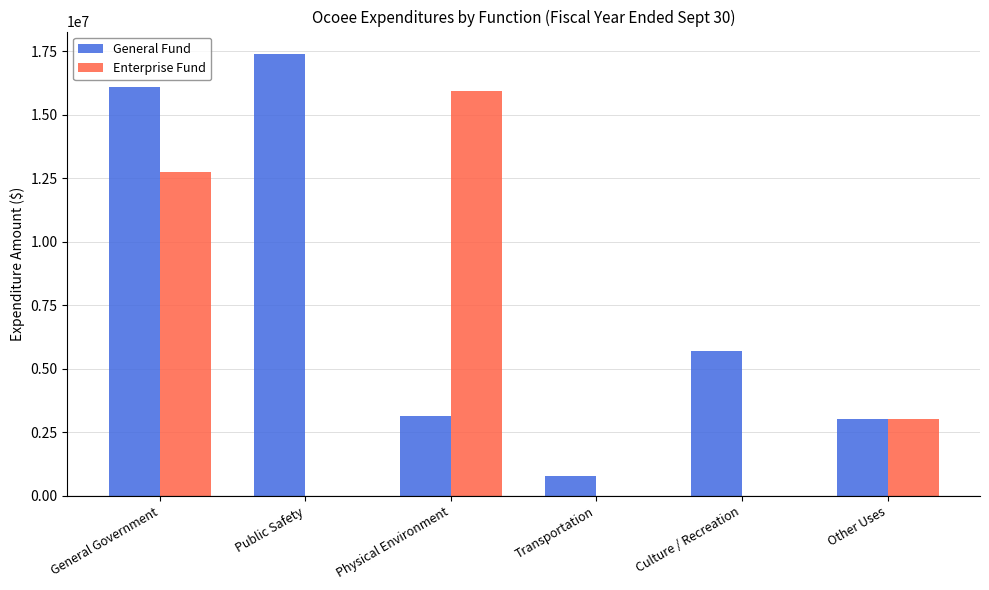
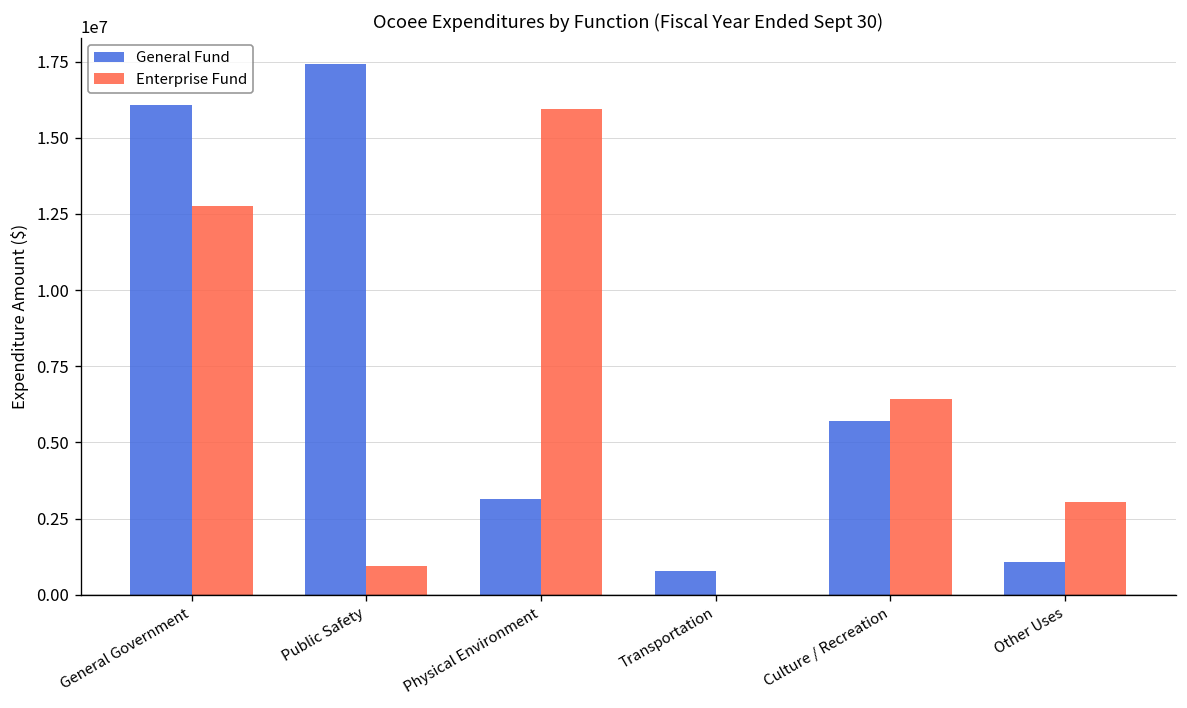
  {
    "General Fund": {
      "General Government": 16100000,
      "Public Safety": 17400000,
      "Physical Environment": 3100000,
      "Transportation": 800000,
      "Culture / Recreation": 5700000,
-     "Other Uses": 3000000
+     "Other Uses": 1100000
    },
    "Enterprise Fund": {
      "General Government": 12800000,
-     "Public Safety": 0,
+     "Public Safety": 1000000,
      "Physical Environment": 15900000,
      "Transportation": 0,
-     "Culture / Recreation": 0,
+     "Culture / Recreation": 6400000,
      "Other Uses": 3000000
    }
  }
